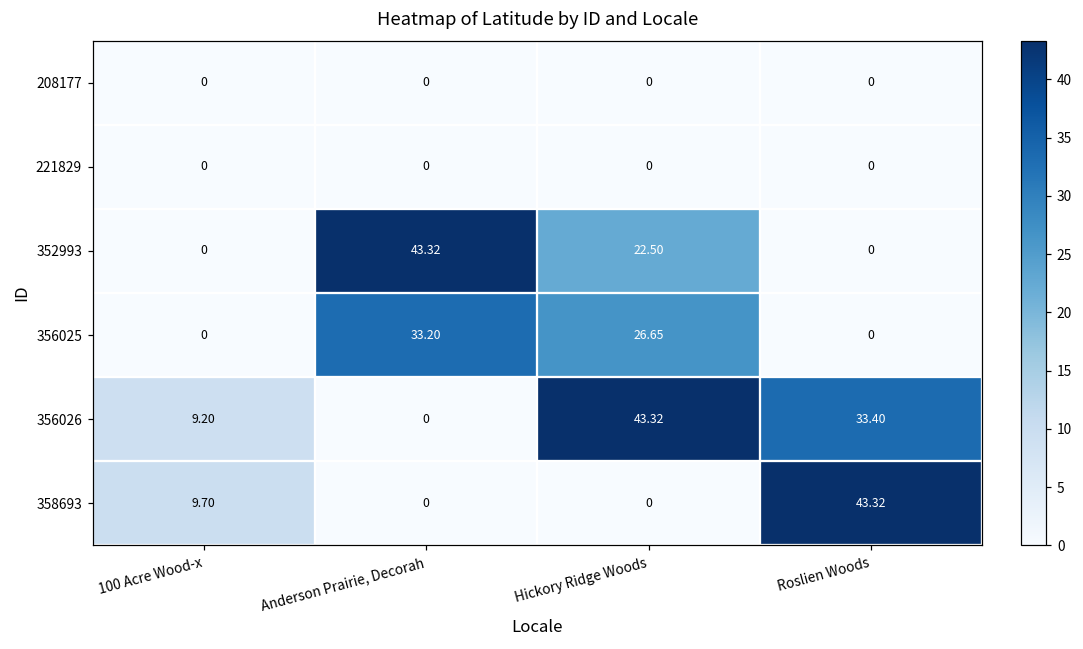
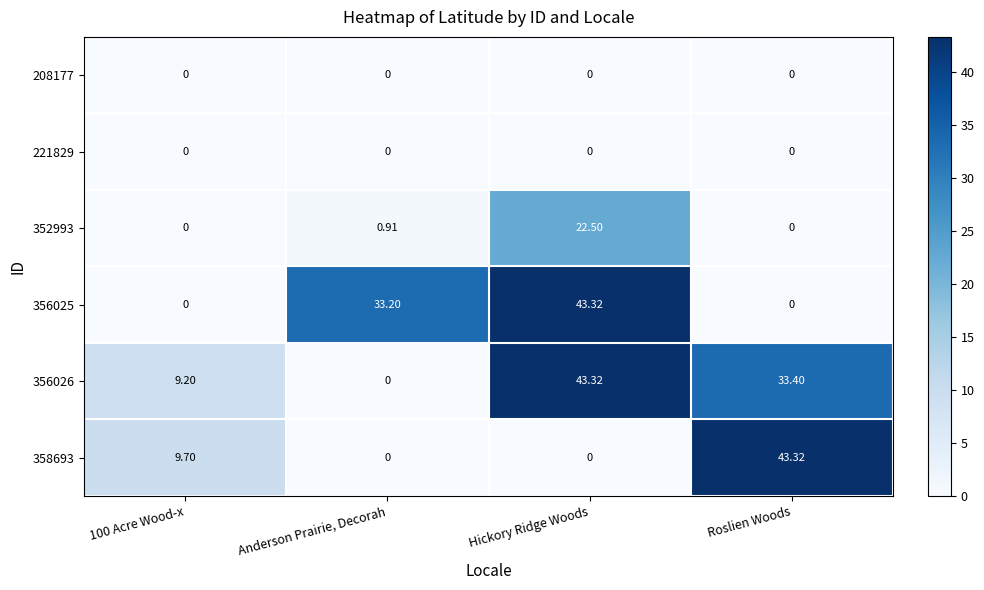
  {
    "208177": {
      "100 Acre Wood-x": 0,
      "Anderson Prairie, Decorah": 0,
      "Hickory Ridge Woods": 0,
      "Roslien Woods": 0
    },
    "221829": {
      "100 Acre Wood-x": 0,
      "Anderson Prairie, Decorah": 0,
      "Hickory Ridge Woods": 0,
      "Roslien Woods": 0
    },
    "352993": {
      "100 Acre Wood-x": 0,
-     "Anderson Prairie, Decorah": 43.32,
+     "Anderson Prairie, Decorah": 0.91,
      "Hickory Ridge Woods": 22.50,
      "Roslien Woods": 0
    },
    "356025": {
      "100 Acre Wood-x": 0,
      "Anderson Prairie, Decorah": 33.20,
-     "Hickory Ridge Woods": 26.65,
+     "Hickory Ridge Woods": 43.32,
      "Roslien Woods": 0
    },
    "356026": {
      "100 Acre Wood-x": 9.20,
      "Anderson Prairie, Decorah": 0,
      "Hickory Ridge Woods": 43.32,
      "Roslien Woods": 33.40
    },
    "358693": {
      "100 Acre Wood-x": 9.70,
      "Anderson Prairie, Decorah": 0,
      "Hickory Ridge Woods": 0,
      "Roslien Woods": 43.32
    }
  }
